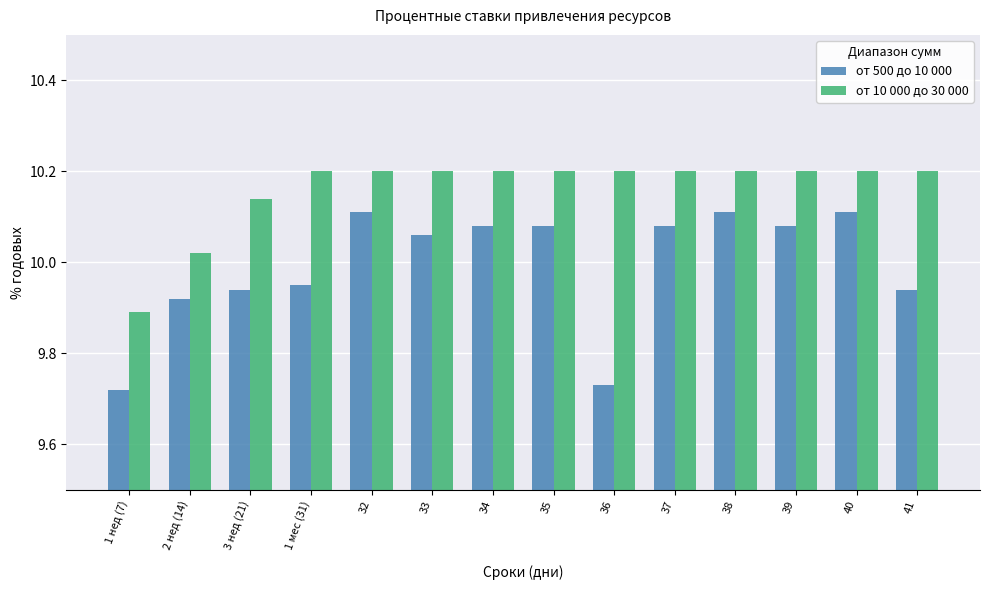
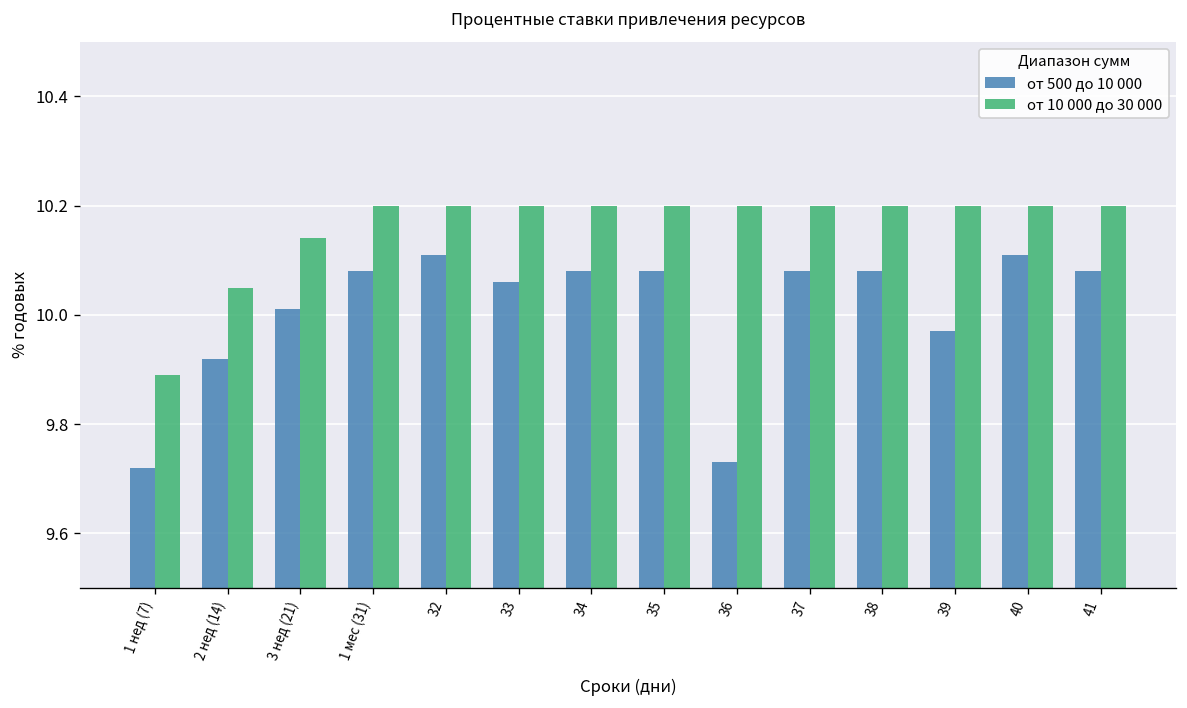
  {
    "от 500 до 10 000": {
      "1 нед (7)": 9.72,
      "2 нед (14)": 9.92,
-     "3 нед (21)": 9.94,
-     "1 мес (31)": 9.95,
+     "3 нед (21)": 10.01,
+     "1 мес (31)": 10.08,
      "32": 10.11,
      "33": 10.06,
      "34": 10.08,
      "35": 10.08,
      "36": 9.73,
      "37": 10.08,
-     "38": 10.11,
-     "39": 10.08,
+     "38": 10.08,
+     "39": 9.97,
      "40": 10.11,
-     "41": 9.94
+     "41": 10.08
    },
    "от 10 000 до 30 000": {
      "1 нед (7)": 9.89,
-     "2 нед (14)": 10.02,
+     "2 нед (14)": 10.05,
      "3 нед (21)": 10.14,
      "1 мес (31)": 10.20,
      "32": 10.20,
      "33": 10.20,
      "34": 10.20,
      "35": 10.20,
      "36": 10.20,
      "37": 10.20,
      "38": 10.20,
      "39": 10.20,
      "40": 10.20,
      "41": 10.20
    }
  }
